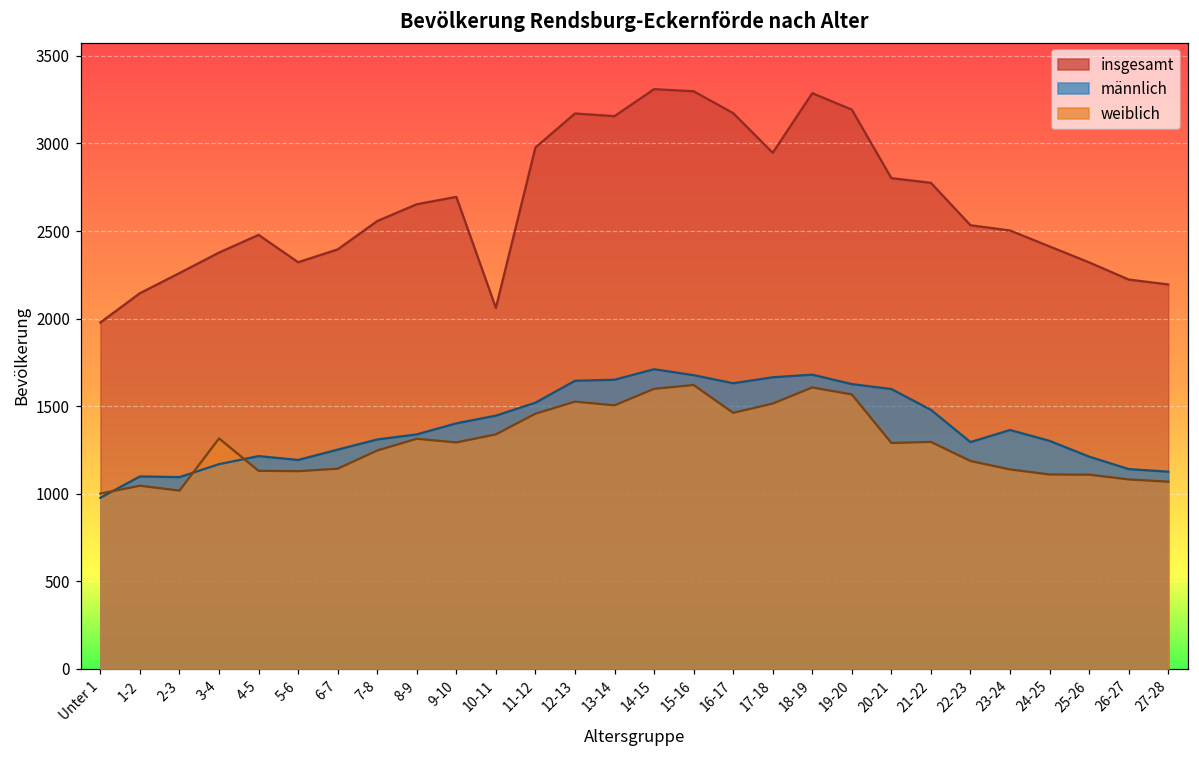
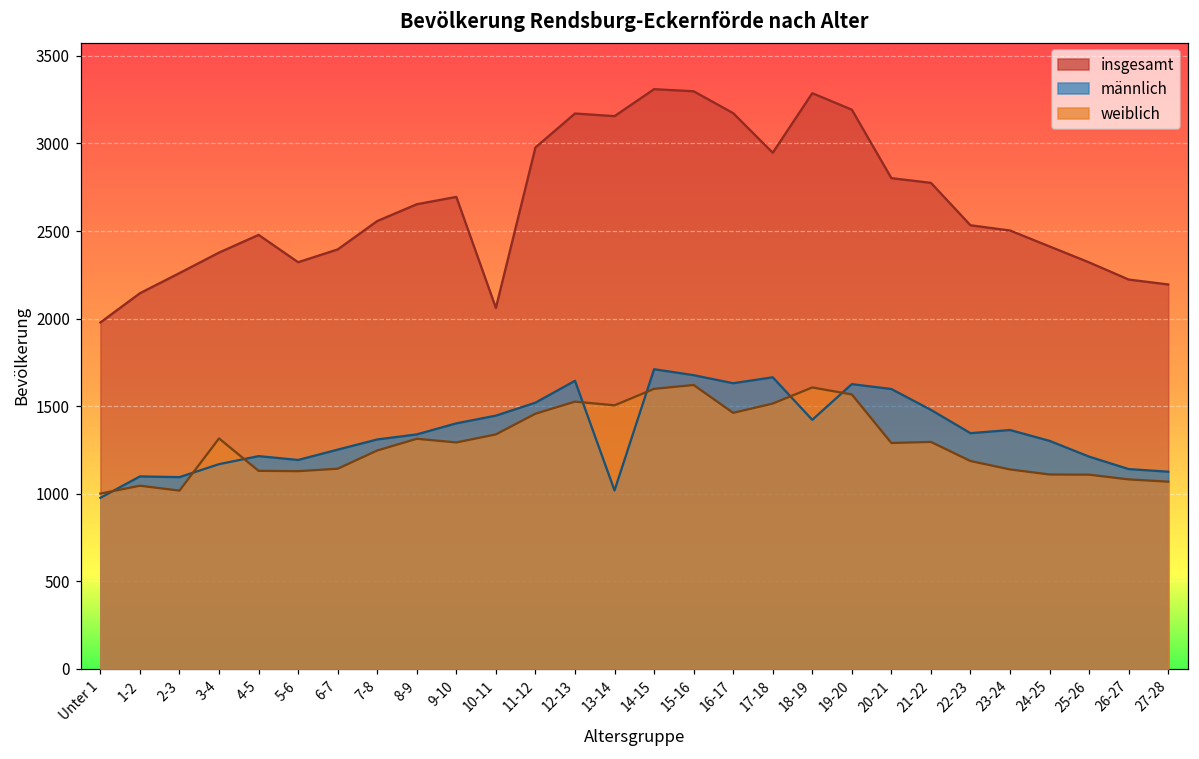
  {
    "insgesamt": {
      "Unter 1": 1980,
      "1-2": 2150,
      "2-3": 2260,
      "3-4": 2380,
      "4-5": 2480,
      "5-6": 2320,
      "6-7": 2400,
      "7-8": 2560,
      "8-9": 2650,
      "9-10": 2700,
      "10-11": 2060,
      "11-12": 2980,
      "12-13": 3170,
      "13-14": 3160,
      "14-15": 3310,
      "15-16": 3300,
      "16-17": 3170,
      "17-18": 2950,
      "18-19": 3290,
      "19-20": 3190,
      "20-21": 2800,
      "21-22": 2780,
      "22-23": 2530,
      "23-24": 2500,
      "24-25": 2410,
      "25-26": 2320,
      "26-27": 2220,
      "27-28": 2200
    },
    "männlich": {
      "Unter 1": 980,
      "1-2": 1100,
      "2-3": 1100,
      "3-4": 1170,
      "4-5": 1220,
      "5-6": 1190,
      "6-7": 1250,
      "7-8": 1310,
      "8-9": 1340,
      "9-10": 1400,
      "10-11": 1450,
      "11-12": 1520,
      "12-13": 1650,
-     "13-14": 1650,
+     "13-14": 1020,
      "14-15": 1710,
      "15-16": 1680,
      "16-17": 1630,
      "17-18": 1670,
-     "18-19": 1680,
+     "18-19": 1420,
      "19-20": 1630,
      "20-21": 1600,
      "21-22": 1480,
-     "22-23": 1300,
+     "22-23": 1350,
      "23-24": 1360,
      "24-25": 1300,
      "25-26": 1210,
      "26-27": 1140,
      "27-28": 1130
    },
    "weiblich": {
      "Unter 1": 1000,
      "1-2": 1050,
      "2-3": 1020,
      "3-4": 1320,
      "4-5": 1130,
      "5-6": 1130,
      "6-7": 1140,
      "7-8": 1250,
      "8-9": 1310,
      "9-10": 1290,
      "10-11": 1340,
      "11-12": 1460,
      "12-13": 1530,
      "13-14": 1510,
      "14-15": 1600,
      "15-16": 1620,
      "16-17": 1460,
      "17-18": 1520,
      "18-19": 1610,
      "19-20": 1570,
      "20-21": 1290,
      "21-22": 1300,
      "22-23": 1190,
      "23-24": 1140,
      "24-25": 1110,
      "25-26": 1110,
      "26-27": 1080,
      "27-28": 1070
    }
  }
